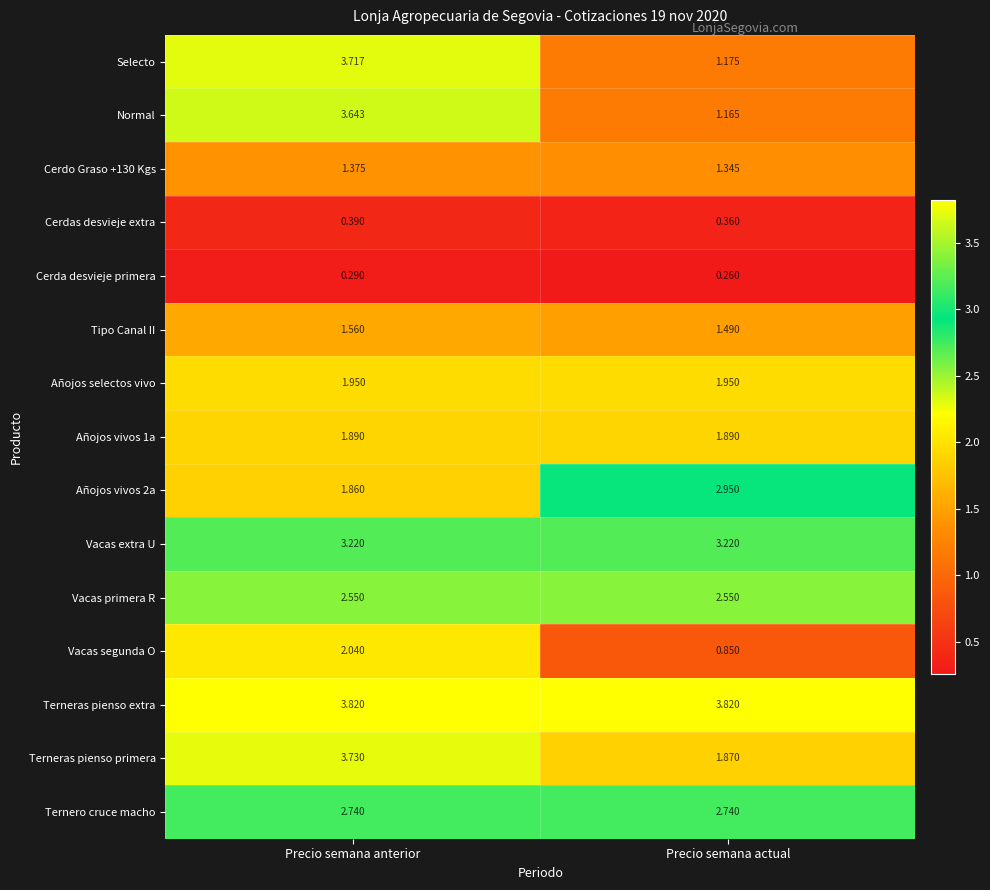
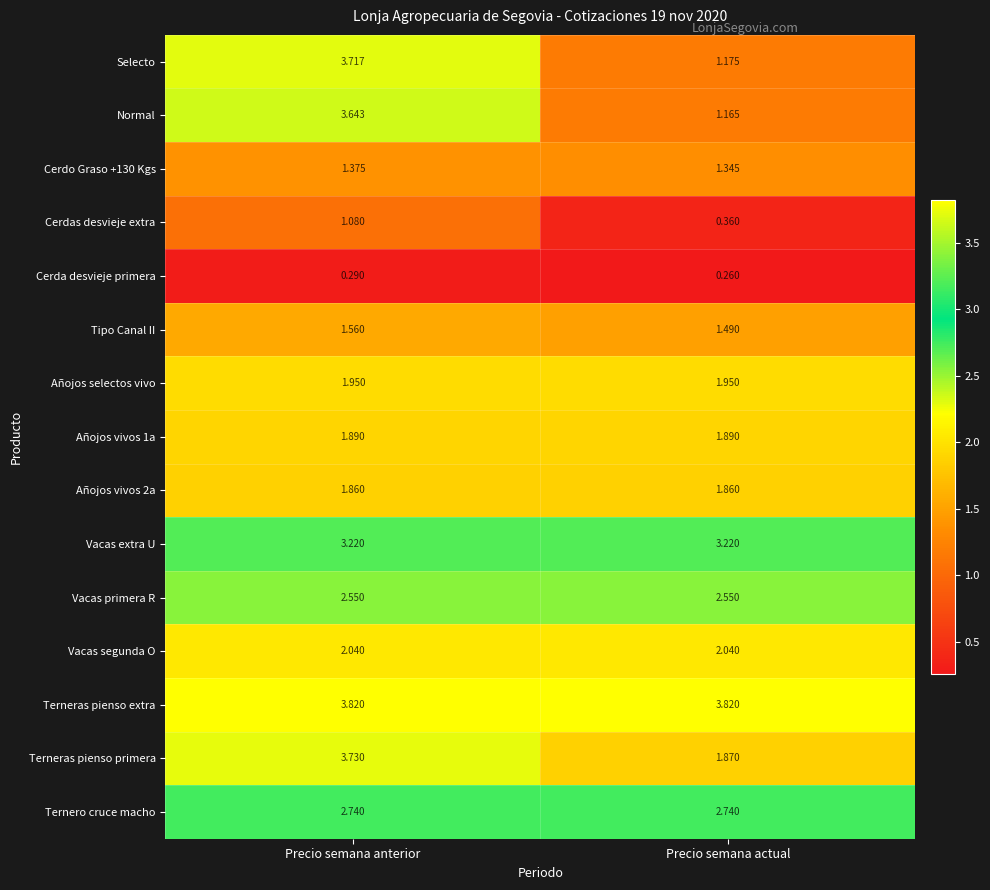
  {
    "Selecto": {
      "Precio semana anterior": 3.717,
      "Precio semana actual": 1.175
    },
    "Normal": {
      "Precio semana anterior": 3.643,
      "Precio semana actual": 1.165
    },
    "Cerdo Graso +130 Kgs": {
      "Precio semana anterior": 1.375,
      "Precio semana actual": 1.345
    },
    "Cerdas desvieje extra": {
-     "Precio semana anterior": 0.390,
+     "Precio semana anterior": 1.080,
      "Precio semana actual": 0.360
    },
    "Cerda desvieje primera": {
      "Precio semana anterior": 0.290,
      "Precio semana actual": 0.260
    },
    "Tipo Canal II": {
      "Precio semana anterior": 1.560,
      "Precio semana actual": 1.490
    },
    "Añojos selectos vivo": {
      "Precio semana anterior": 1.950,
      "Precio semana actual": 1.950
    },
    "Añojos vivos 1a": {
      "Precio semana anterior": 1.890,
      "Precio semana actual": 1.890
    },
    "Añojos vivos 2a": {
      "Precio semana anterior": 1.860,
-     "Precio semana actual": 2.950
+     "Precio semana actual": 1.860
    },
    "Vacas extra U": {
      "Precio semana anterior": 3.220,
      "Precio semana actual": 3.220
    },
    "Vacas primera R": {
      "Precio semana anterior": 2.550,
      "Precio semana actual": 2.550
    },
    "Vacas segunda O": {
      "Precio semana anterior": 2.040,
-     "Precio semana actual": 0.850
+     "Precio semana actual": 2.040
    },
    "Terneras pienso extra": {
      "Precio semana anterior": 3.820,
      "Precio semana actual": 3.820
    },
    "Terneras pienso primera": {
      "Precio semana anterior": 3.730,
      "Precio semana actual": 1.870
    },
    "Ternero cruce macho": {
      "Precio semana anterior": 2.740,
      "Precio semana actual": 2.740
    }
  }
